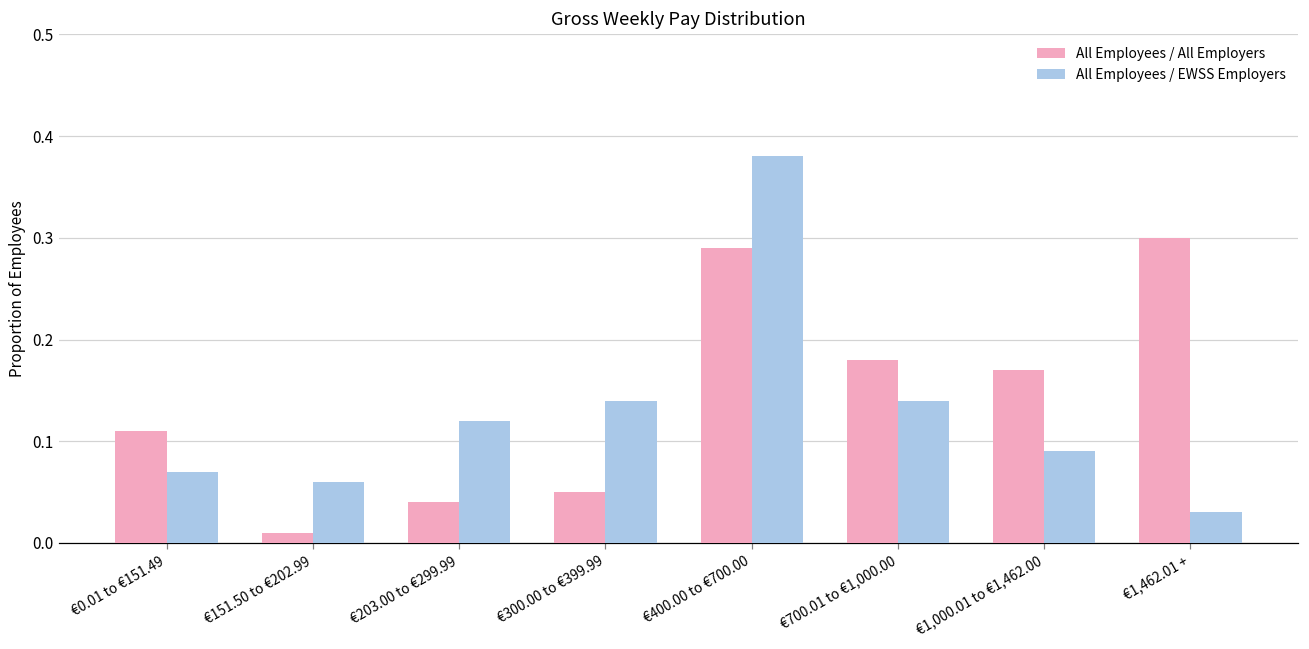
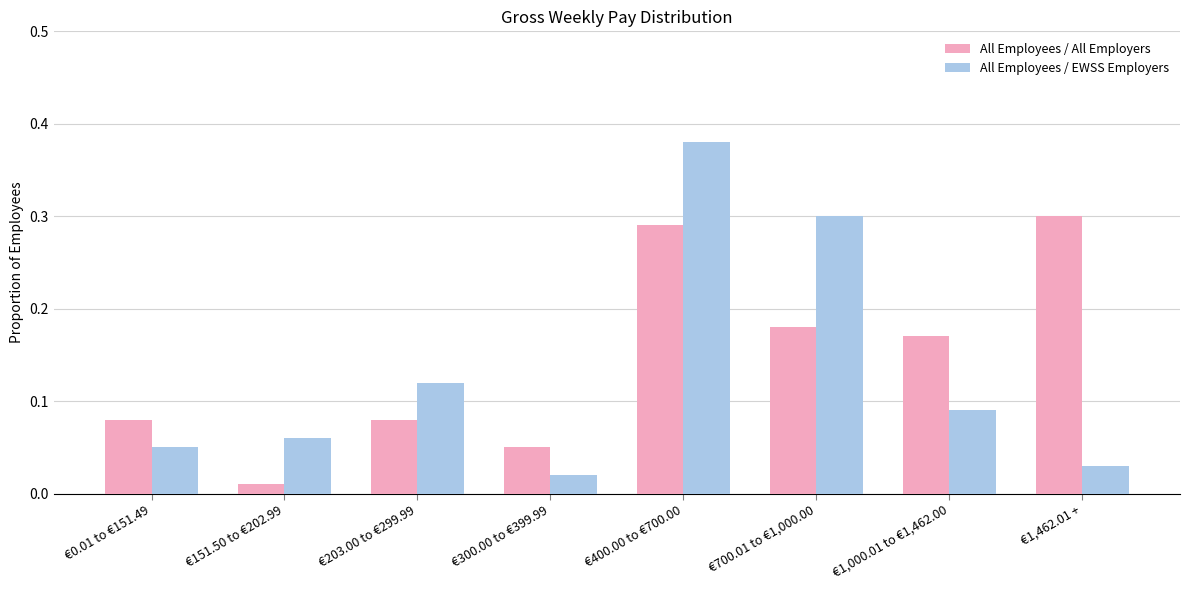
  {
    "All Employees / All Employers": {
-     "€0.01 to €151.49": 0.11,
+     "€0.01 to €151.49": 0.08,
      "€151.50 to €202.99": 0.01,
-     "€203.00 to €299.99": 0.04,
+     "€203.00 to €299.99": 0.08,
      "€300.00 to €399.99": 0.05,
      "€400.00 to €700.00": 0.29,
      "€700.01 to €1,000.00": 0.18,
      "€1,000.01 to €1,462.00": 0.17,
      "€1,462.01 +": 0.30
    },
    "All Employees / EWSS Employers": {
-     "€0.01 to €151.49": 0.07,
+     "€0.01 to €151.49": 0.05,
      "€151.50 to €202.99": 0.06,
      "€203.00 to €299.99": 0.12,
-     "€300.00 to €399.99": 0.14,
+     "€300.00 to €399.99": 0.02,
      "€400.00 to €700.00": 0.38,
-     "€700.01 to €1,000.00": 0.14,
+     "€700.01 to €1,000.00": 0.30,
      "€1,000.01 to €1,462.00": 0.09,
      "€1,462.01 +": 0.03
    }
  }
